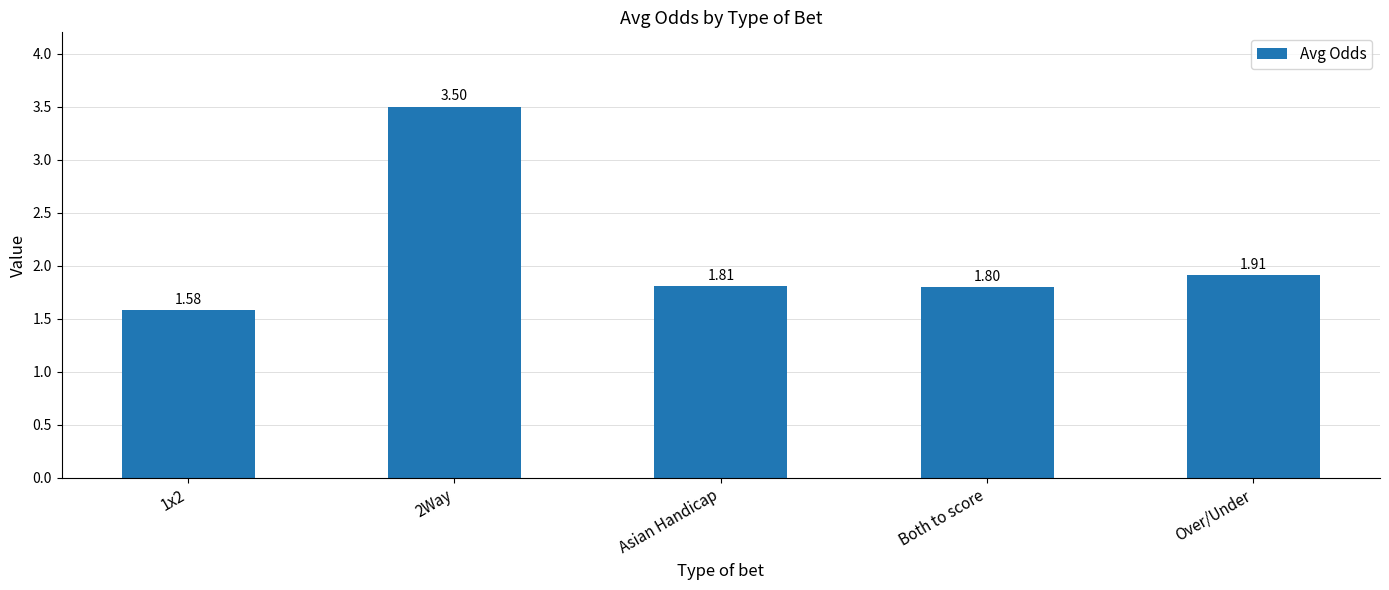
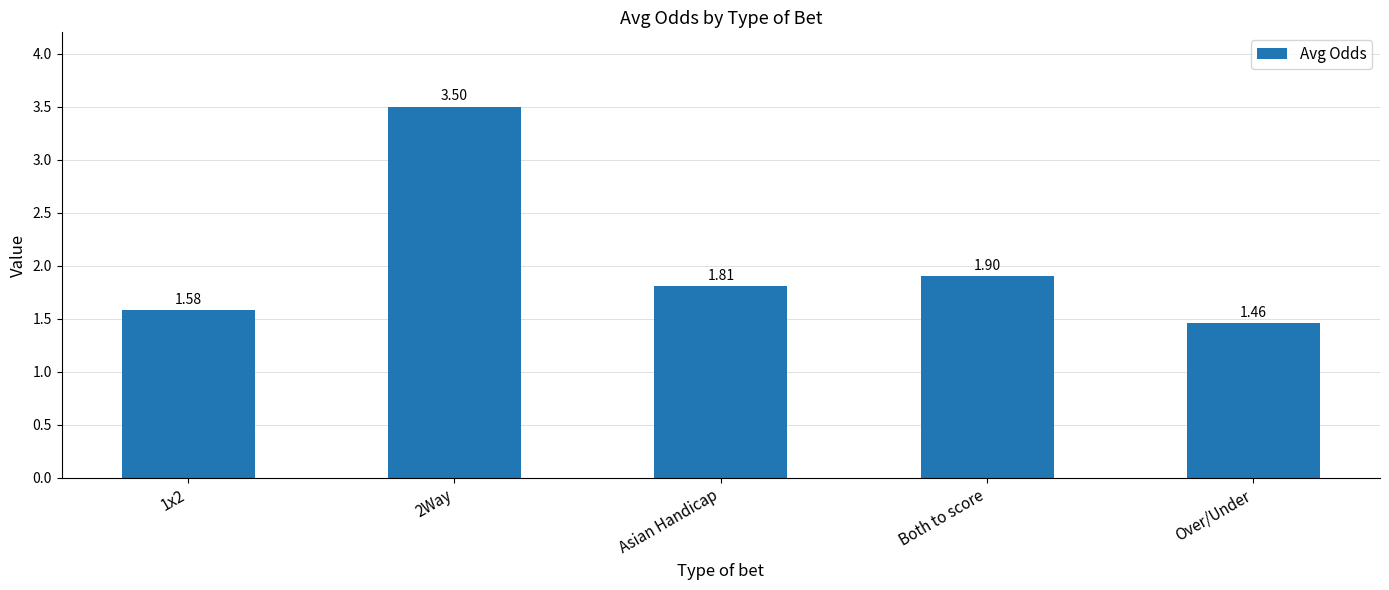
  {
    "1x2": 1.58,
    "2Way": 3.50,
    "Asian Handicap": 1.81,
-   "Both to score": 1.80,
-   "Over/Under": 1.91
+   "Both to score": 1.90,
+   "Over/Under": 1.46
  }
